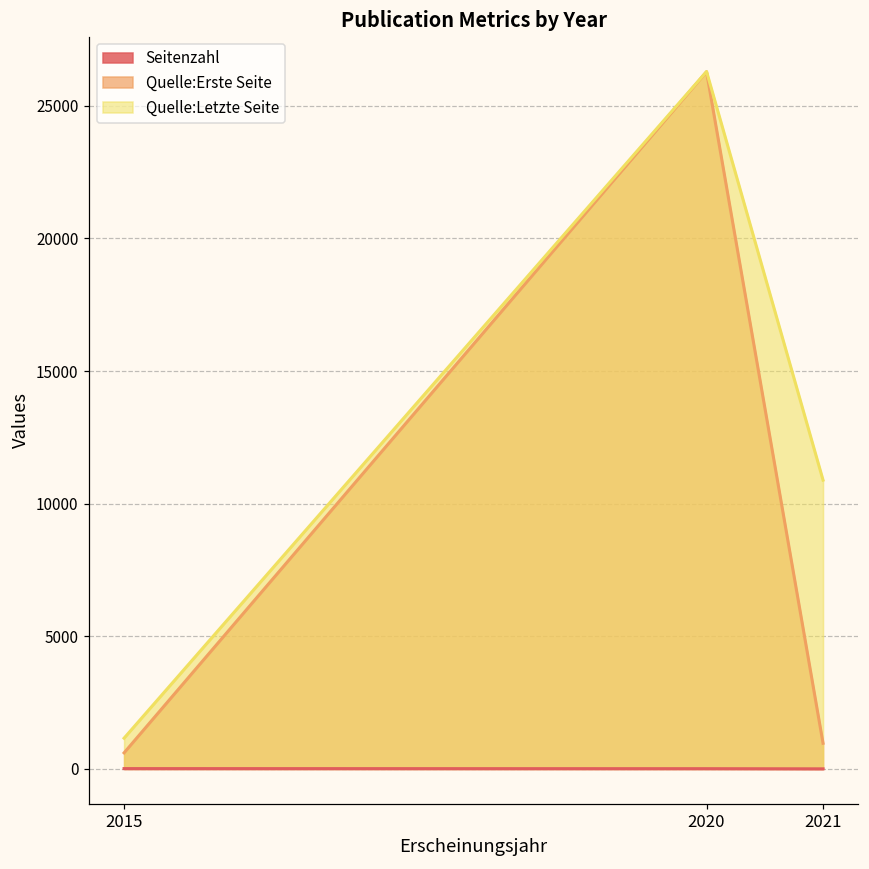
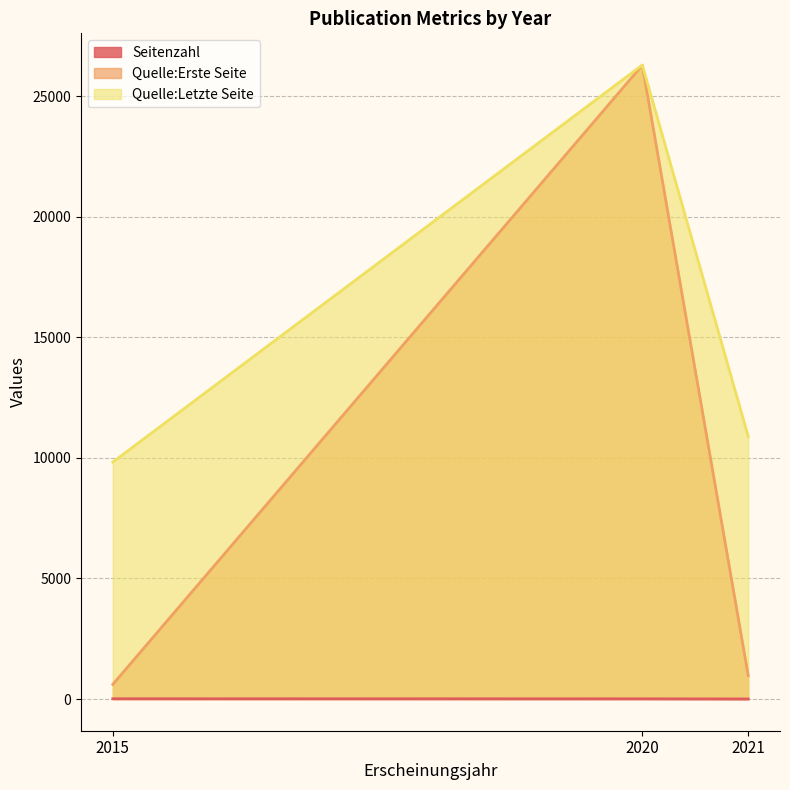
  {
    "Seitenzahl": {
      "2015": 0,
      "2020": 0,
      "2021": 0
    },
    "Quelle:Erste Seite": {
      "2015": 600,
      "2021": 1000
    },
    "Quelle:Letzte Seite": {
-     "2015": 1200,
+     "2015": 9800,
      "2021": 10900
    }
  }
